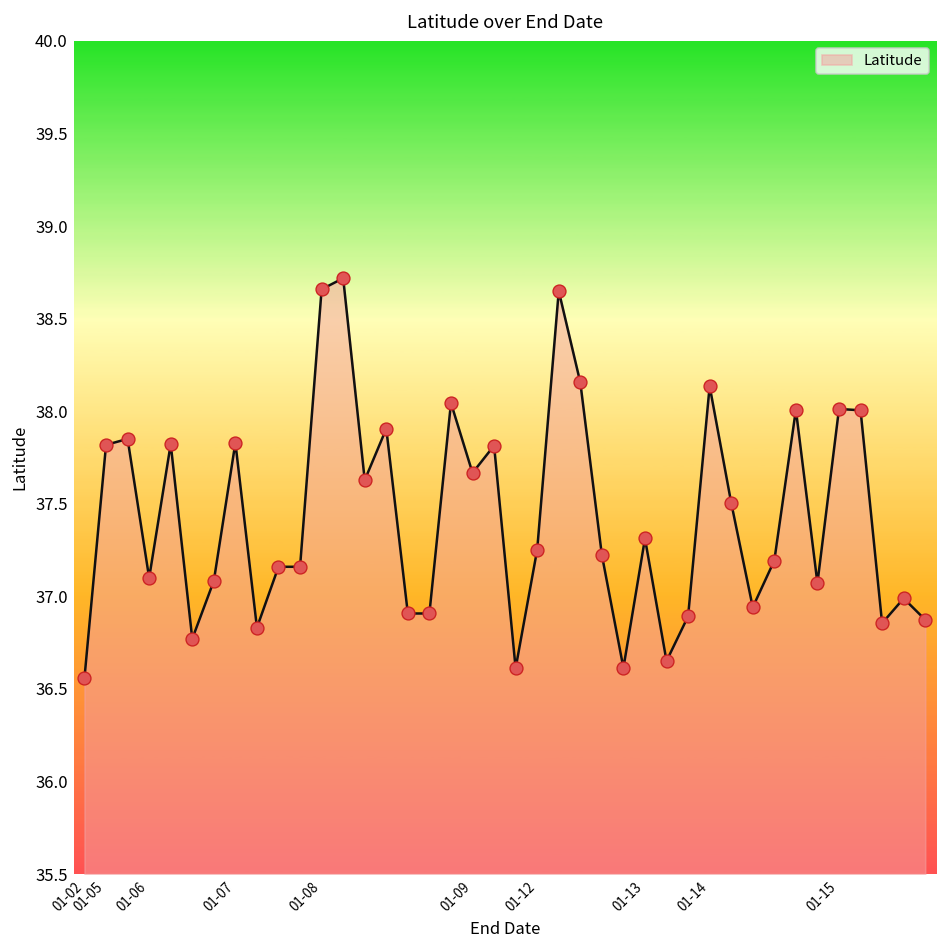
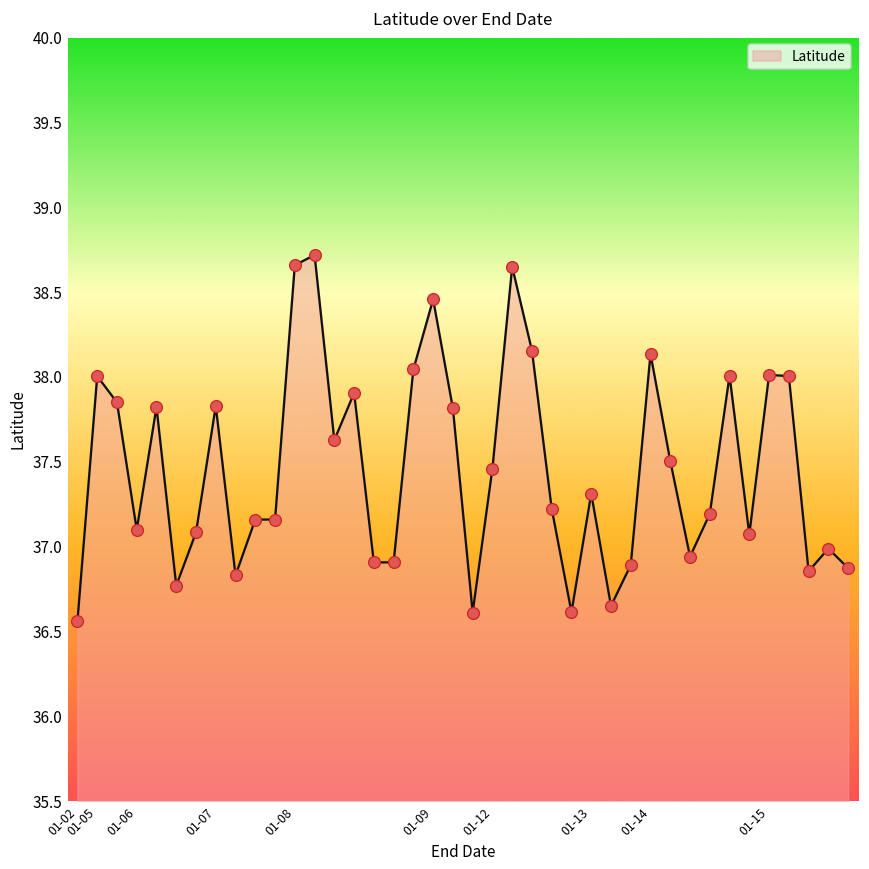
  {
    "01-02": 36.56,
-   "01-05": 37.82,
+   "01-05": 38.00,
    "01-06": 37.10,
    "01-07": 37.83,
    "01-08": 38.66,
-   "01-09": 37.67,
-   "01-12": 37.25,
+   "01-09": 38.46,
+   "01-12": 37.46,
    "01-13": 37.31,
    "01-14": 38.14,
    "01-15": 38.01
  }
